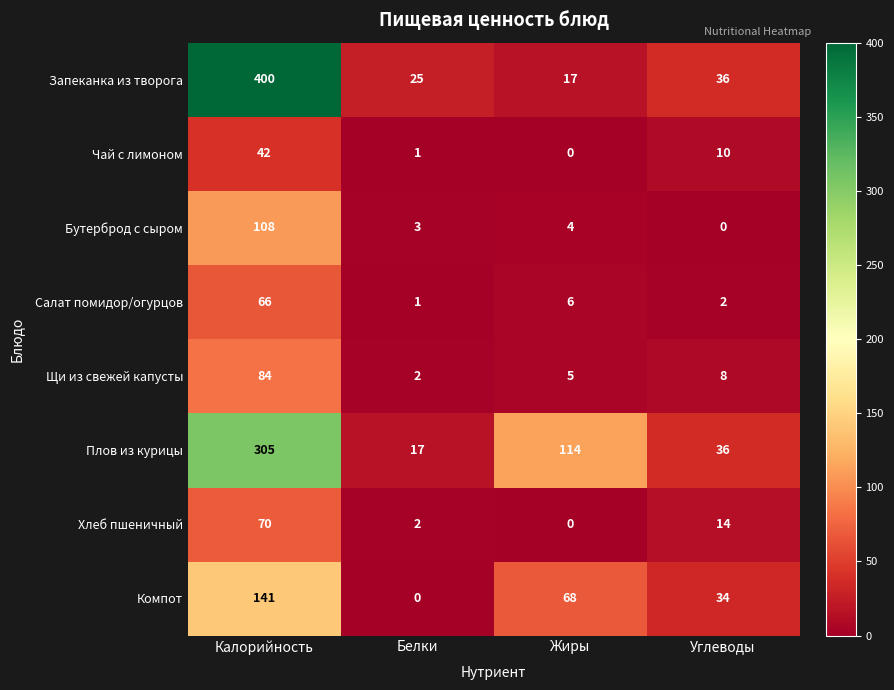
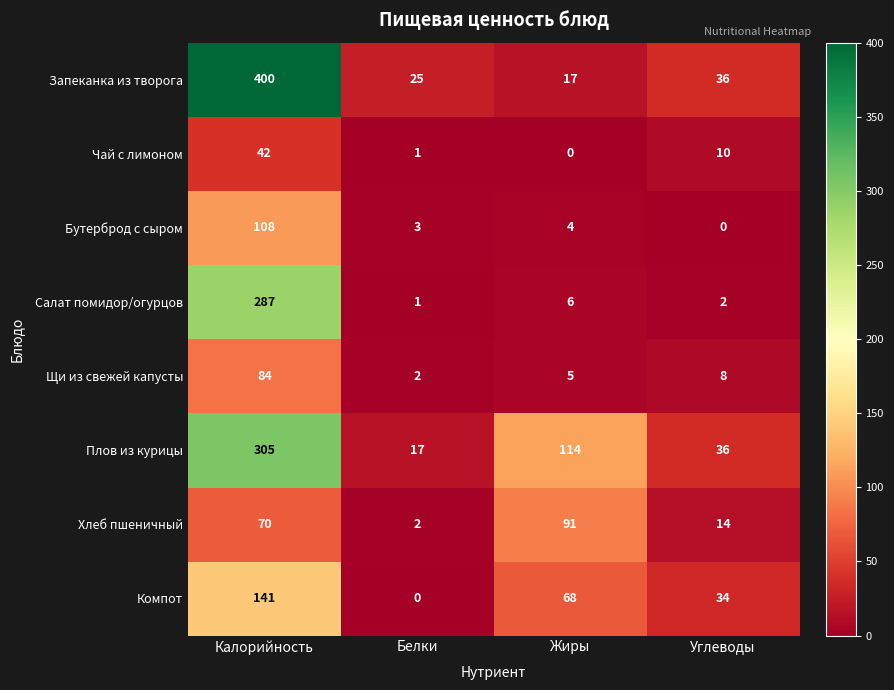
  {
    "Запеканка из творога": {
      "Калорийность": 400,
      "Белки": 25,
      "Жиры": 17,
      "Углеводы": 36
    },
    "Чай с лимоном": {
      "Калорийность": 42,
      "Белки": 1,
      "Жиры": 0,
      "Углеводы": 10
    },
    "Бутерброд с сыром": {
      "Калорийность": 108,
      "Белки": 3,
      "Жиры": 4,
      "Углеводы": 0
    },
    "Салат помидор/огурцов": {
-     "Калорийность": 66,
+     "Калорийность": 287,
      "Белки": 1,
      "Жиры": 6,
      "Углеводы": 2
    },
    "Щи из свежей капусты": {
      "Калорийность": 84,
      "Белки": 2,
      "Жиры": 5,
      "Углеводы": 8
    },
    "Плов из курицы": {
      "Калорийность": 305,
      "Белки": 17,
      "Жиры": 114,
      "Углеводы": 36
    },
    "Хлеб пшеничный": {
      "Калорийность": 70,
      "Белки": 2,
-     "Жиры": 0,
+     "Жиры": 91,
      "Углеводы": 14
    },
    "Компот": {
      "Калорийность": 141,
      "Белки": 0,
      "Жиры": 68,
      "Углеводы": 34
    }
  }
